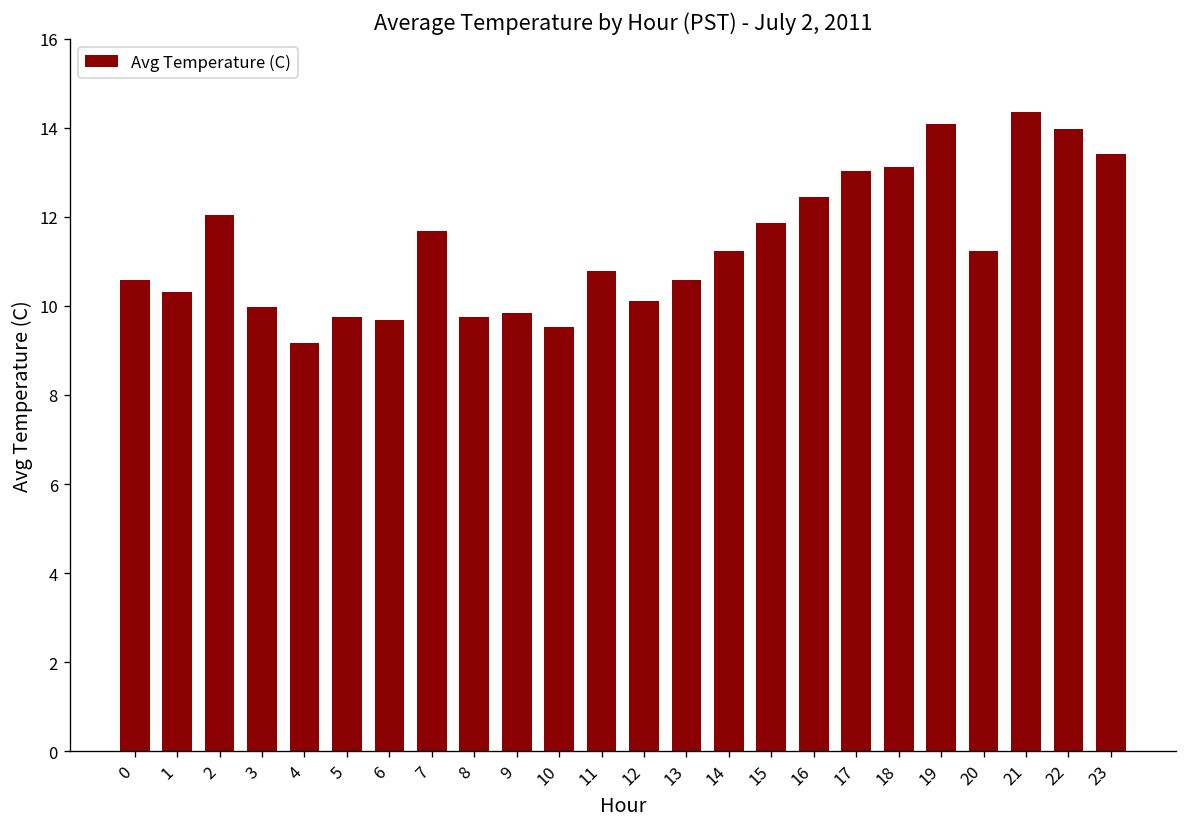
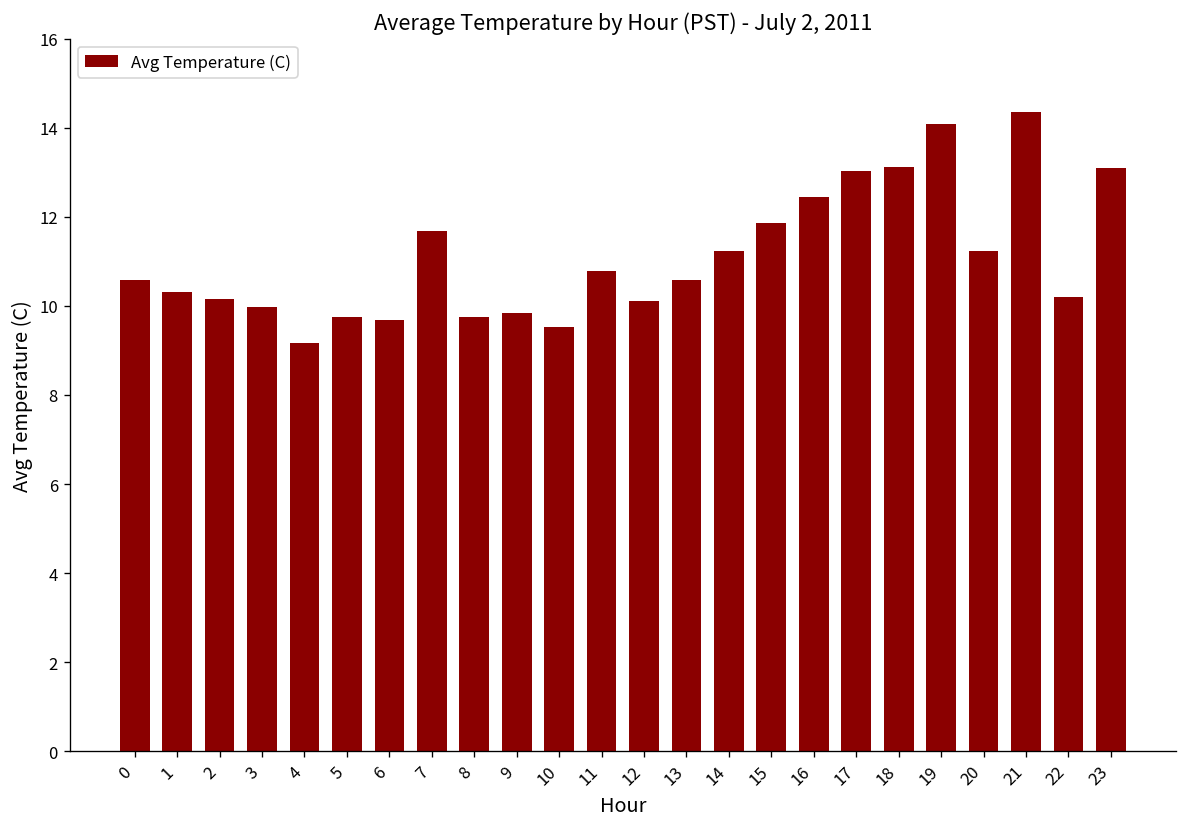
  {
    "0": 10.6,
    "1": 10.3,
-   "2": 12.0,
+   "2": 10.2,
    "3": 10.0,
    "4": 9.2,
    "5": 9.8,
    "6": 9.7,
    "7": 11.7,
    "8": 9.8,
    "9": 9.8,
    "10": 9.5,
    "11": 10.8,
    "12": 10.1,
    "13": 10.6,
    "14": 11.2,
    "15": 11.9,
    "16": 12.5,
    "17": 13.0,
    "18": 13.1,
    "19": 14.1,
    "20": 11.2,
    "21": 14.4,
-   "22": 14.0,
-   "23": 13.4
+   "22": 10.2,
+   "23": 13.1
  }
